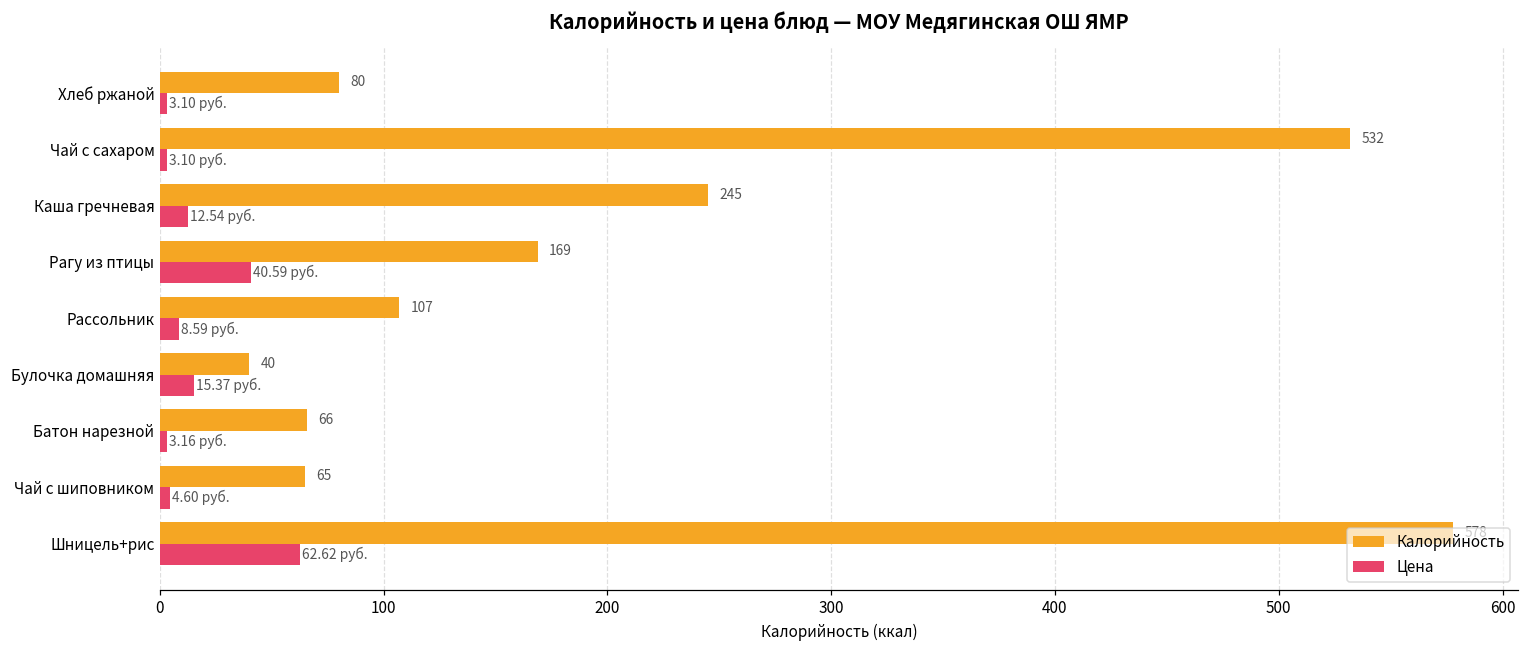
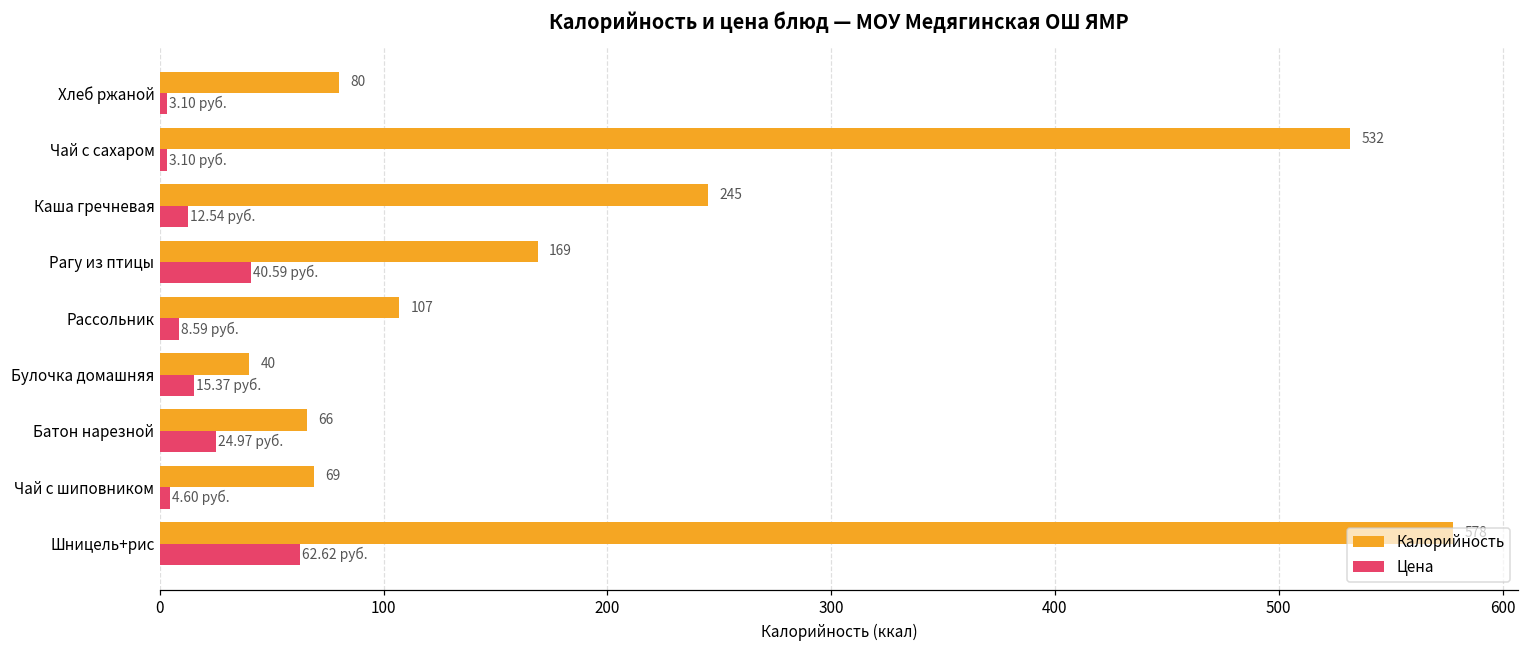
  {
    "Калорийность": {
      "Хлеб ржаной": 80,
      "Чай с сахаром": 532,
      "Каша гречневая": 245,
      "Рагу из птицы": 169,
      "Рассольник": 107,
      "Булочка домашняя": 40,
      "Батон нарезной": 66,
-     "Чай с шиповником": 65
+     "Чай с шиповником": 69
    },
    "Цена": {
      "Хлеб ржаной": 3.10,
      "Чай с сахаром": 3.10,
      "Каша гречневая": 12.54,
      "Рагу из птицы": 40.59,
      "Рассольник": 8.59,
      "Булочка домашняя": 15.37,
-     "Батон нарезной": 3.16,
+     "Батон нарезной": 24.97,
      "Чай с шиповником": 4.60,
      "Шницель+рис": 62.62
    }
  }
